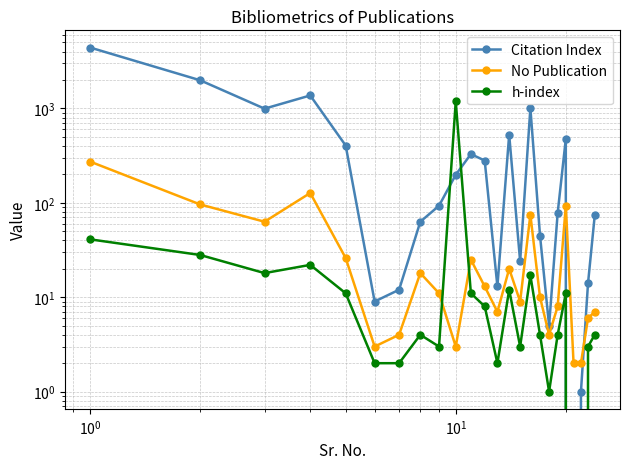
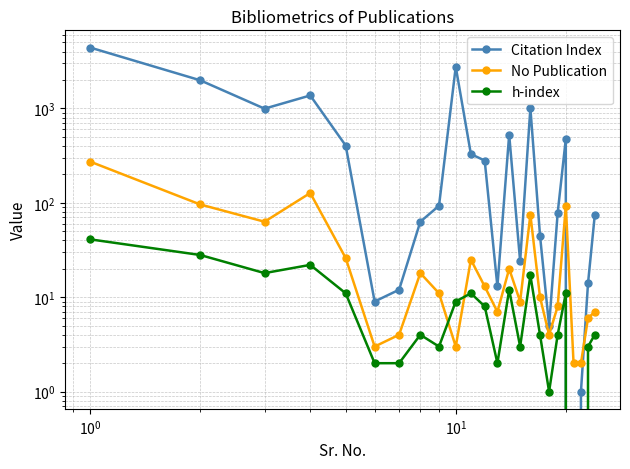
  {
    "Citation Index": {
      "10^0": 4000,
-     "10^1": 200
+     "10^1": 2800
    },
    "No Publication": {
      "10^0": 270,
      "10^1": 3
    },
    "h-index": {
      "10^0": 41,
-     "10^1": 1200
+     "10^1": 9
    }
  }
